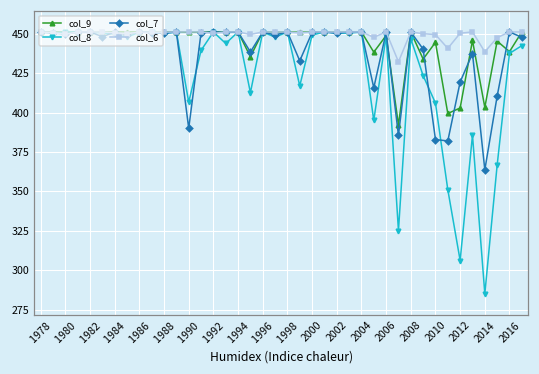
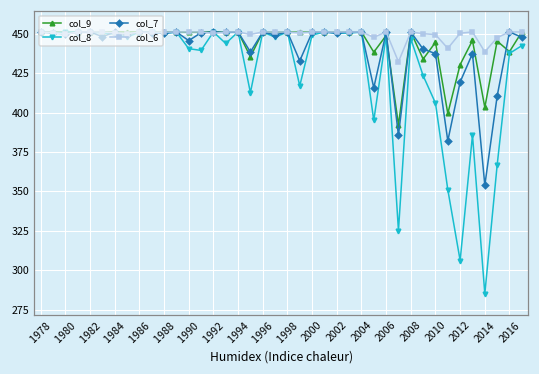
  {
    "col_9": {
      "2010": 445,
-     "2012": 403,
+     "2012": 430,
      "2014": 403
    },
    "col_8": {
-     "1990": 407,
+     "1990": 441,
      "2008": 447,
      "2010": 406,
      "2012": 306,
      "2014": 285
    },
    "col_7": {
-     "1990": 390,
-     "2010": 383,
+     "1990": 446,
+     "2010": 437,
      "2012": 419,
-     "2014": 364
+     "2014": 354
    },
    "col_6": {
      "2010": 449,
      "2012": 450,
      "2014": 439
    }
  }
